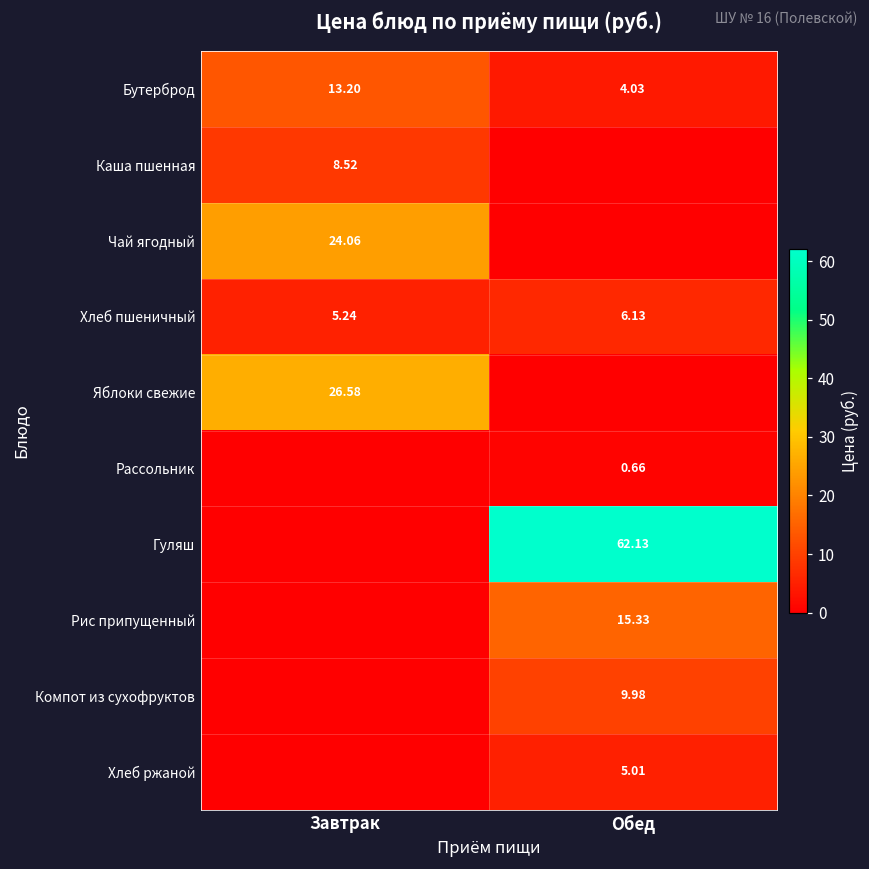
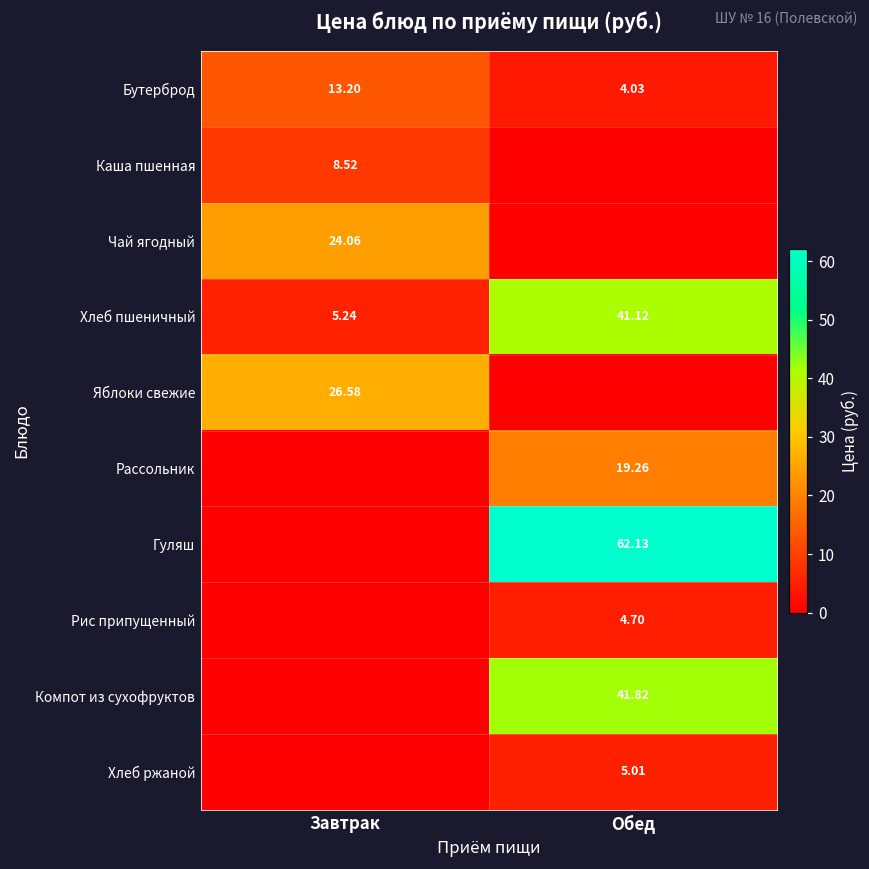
  {
    "Бутерброд": {
      "Завтрак": 13.20,
      "Обед": 4.03
    },
    "Каша пшенная": {
      "Завтрак": 8.52
    },
    "Чай ягодный": {
      "Завтрак": 24.06
    },
    "Хлеб пшеничный": {
      "Завтрак": 5.24,
-     "Обед": 6.13
+     "Обед": 41.12
    },
    "Яблоки свежие": {
      "Завтрак": 26.58
    },
    "Рассольник": {
-     "Обед": 0.66
+     "Обед": 19.26
    },
    "Гуляш": {
      "Обед": 62.13
    },
    "Рис припущенный": {
-     "Обед": 15.33
+     "Обед": 4.70
    },
    "Компот из сухофруктов": {
-     "Обед": 9.98
+     "Обед": 41.82
    },
    "Хлеб ржаной": {
      "Обед": 5.01
    }
  }
